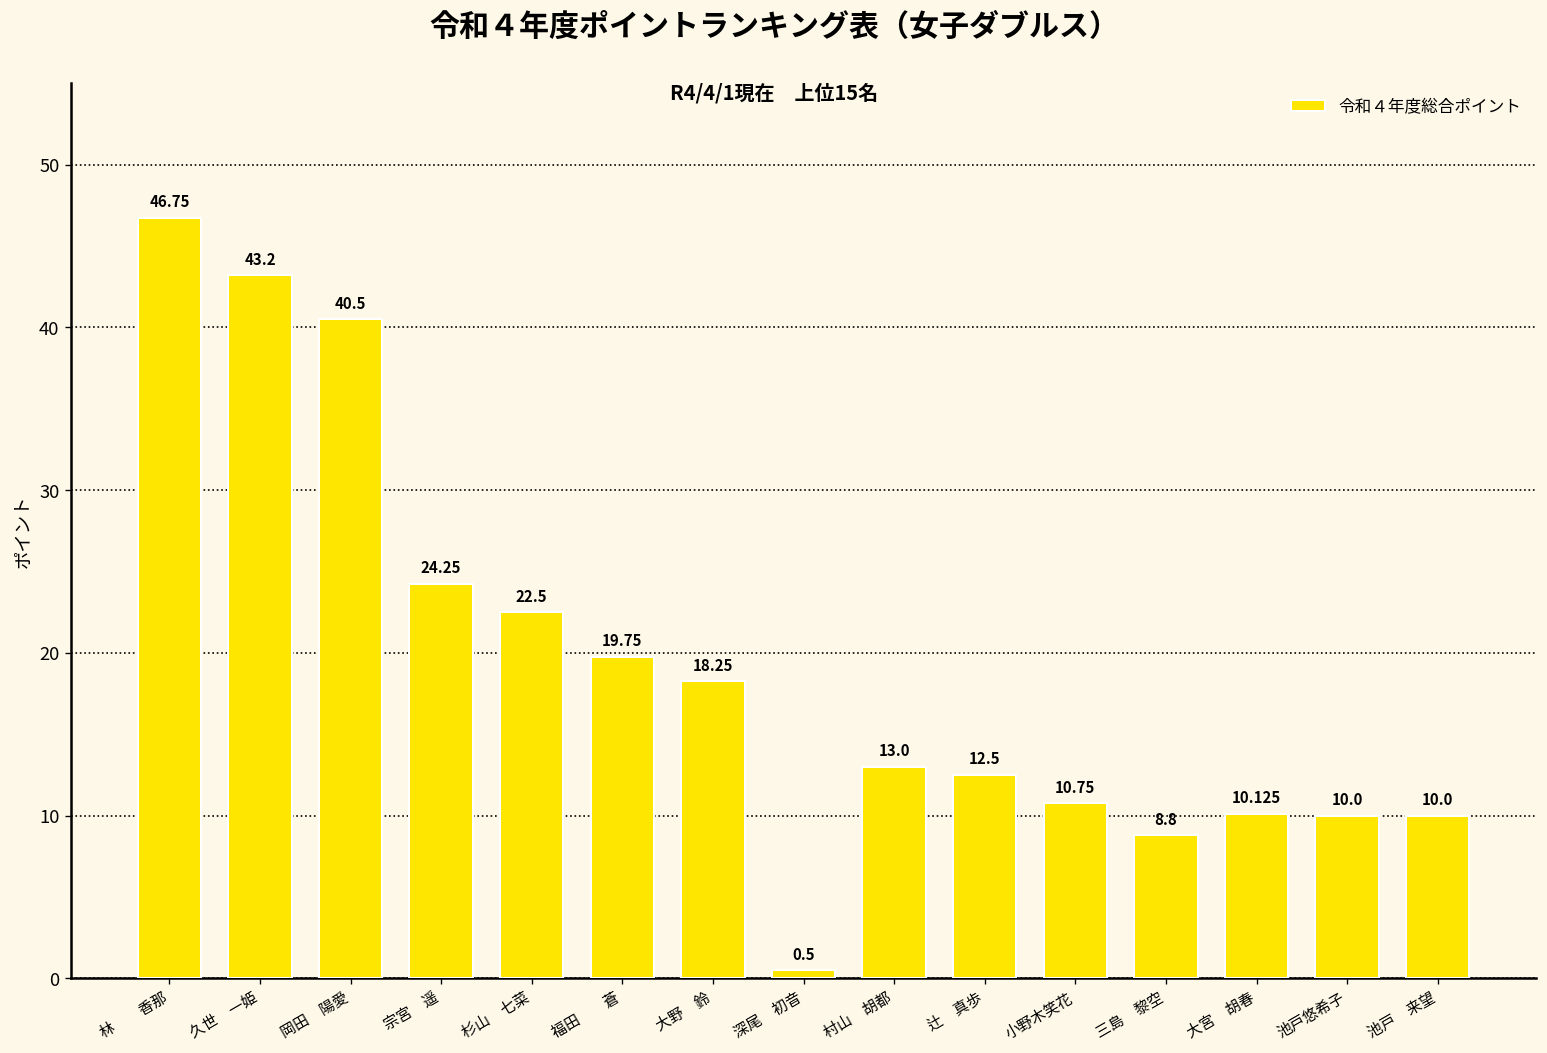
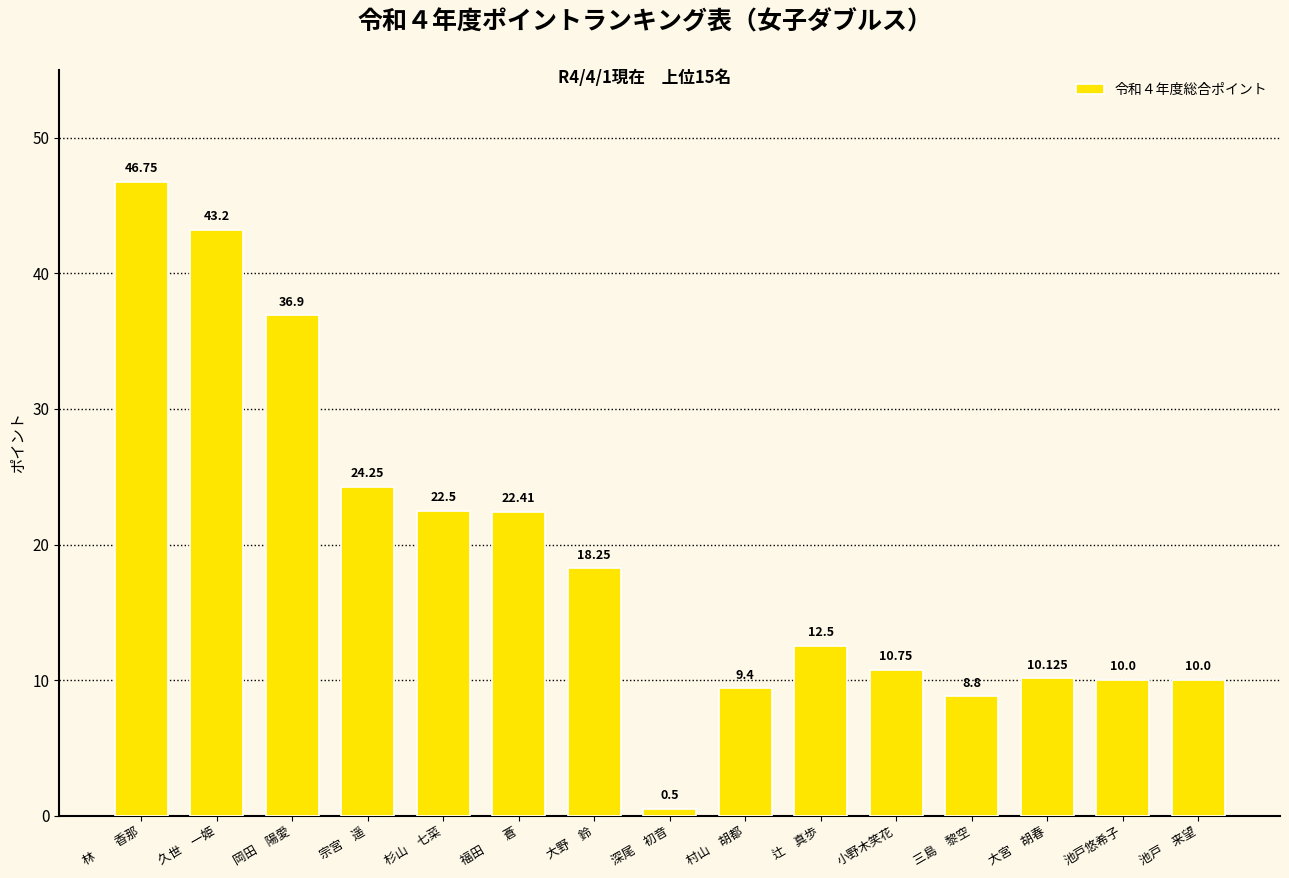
  {
    "林 香那": 46.75,
    "久世 一姫": 43.2,
-   "岡田 陽愛": 40.5,
+   "岡田 陽愛": 36.9,
    "宗宮 遥": 24.25,
    "杉山 七菜": 22.5,
-   "福田 蒼": 19.75,
+   "福田 蒼": 22.41,
    "大野 鈴": 18.25,
    "深尾 初音": 0.5,
-   "村山 胡都": 13.0,
+   "村山 胡都": 9.4,
    "辻 真歩": 12.5,
    "小野木笑花": 10.75,
    "三島 黎空": 8.8,
    "大宮 胡春": 10.125,
    "池戸悠希子": 10.0,
    "池戸 来望": 10.0
  }
